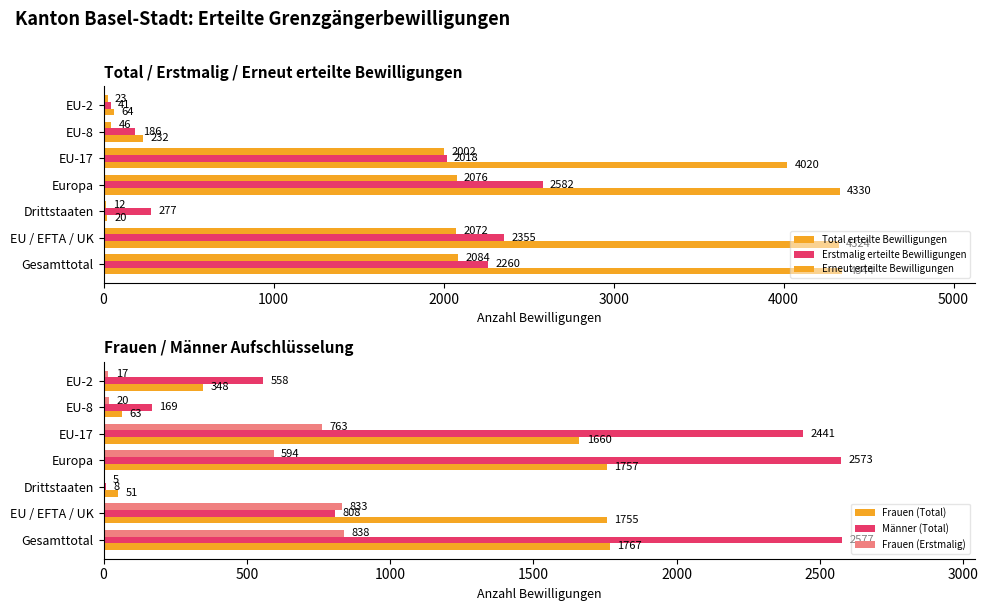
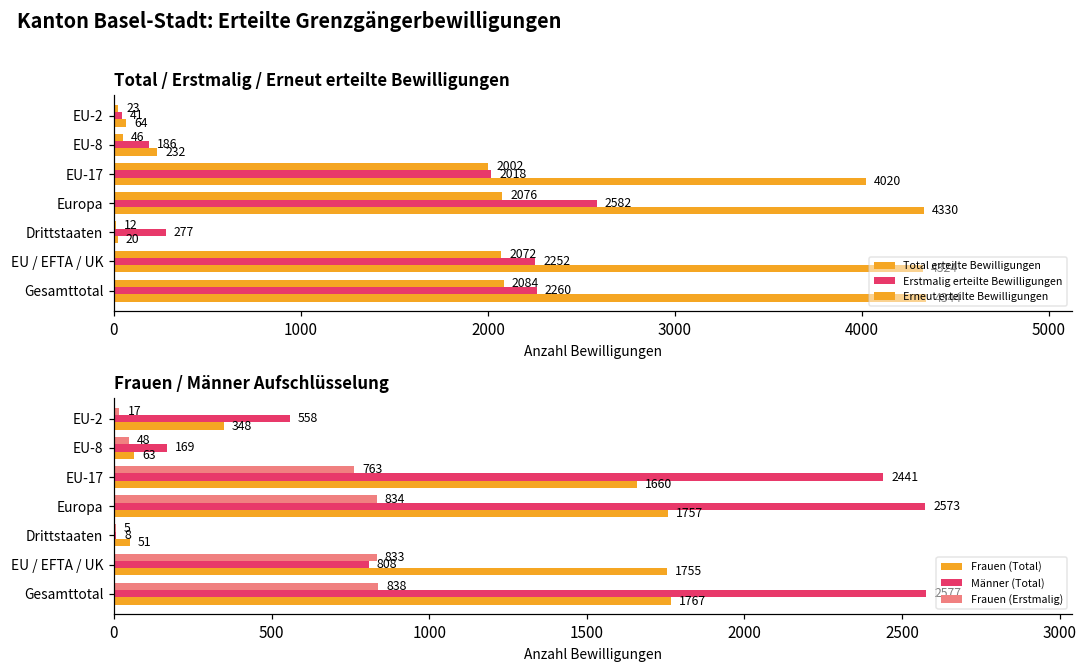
  {
    "Total / Erstmalig / Erneut erteilte Bewilligungen": {
      "Erstmalig erteilte Bewilligungen": {
        "Europa": 2582,
        "Drittstaaten": 277,
-       "EU / EFTA / UK": 2355,
+       "EU / EFTA / UK": 2252,
        "Gesamttotal": 2260
      }
    },
    "Frauen / Männer Aufschlüsselung": {
      "Frauen (Total)": {
        "EU-2": 348,
        "EU-8": 63,
        "EU-17": 1660,
        "Europa": 1757,
        "Drittstaaten": 51,
        "EU / EFTA / UK": 1755,
        "Gesamttotal": 1767
      },
      "Männer (Total)": {
        "EU-2": 558,
        "EU-8": 169,
        "EU-17": 2441,
        "Europa": 2573
      },
      "Frauen (Erstmalig)": {
        "EU-2": 17,
-       "EU-8": 20,
+       "EU-8": 48,
        "EU-17": 763,
-       "Europa": 594,
+       "Europa": 834,
        "Gesamttotal": 838
      }
    }
  }
